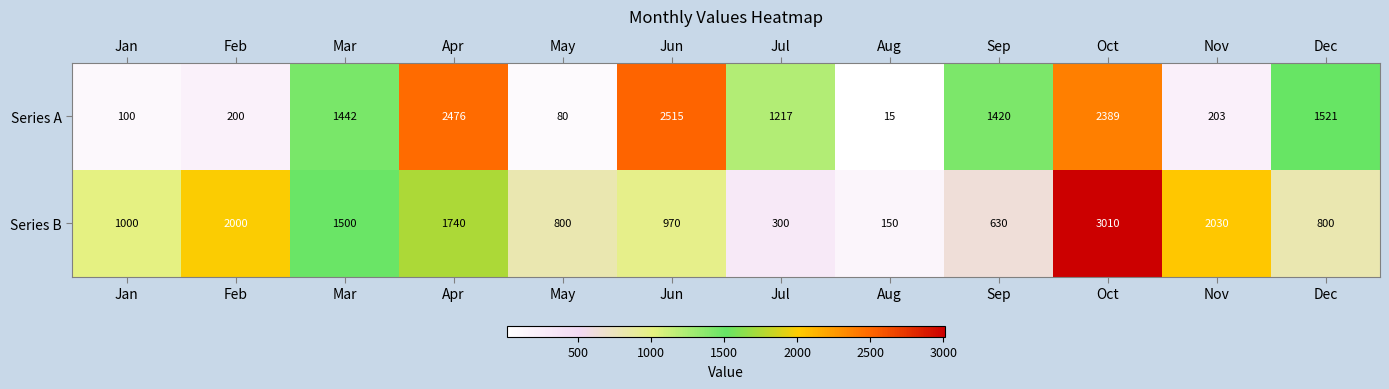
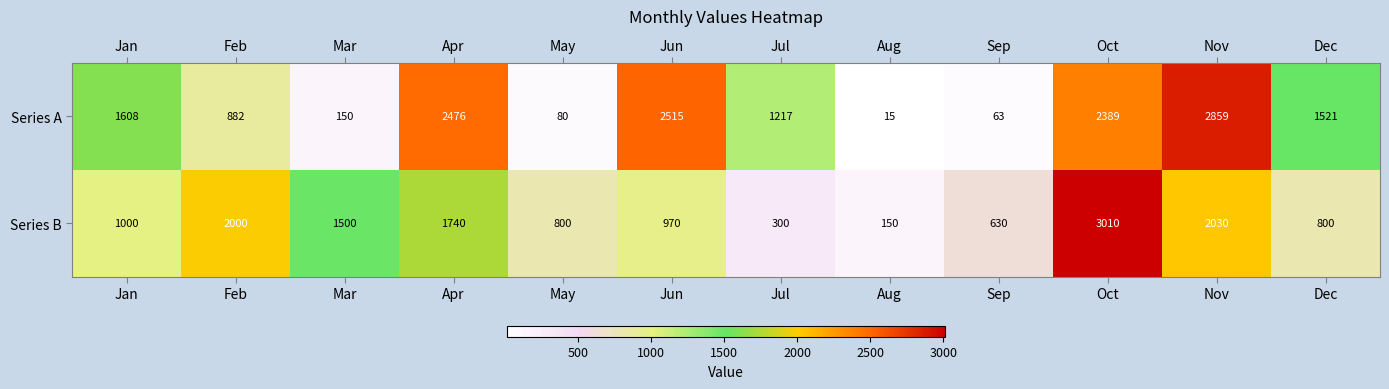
  {
    "Series A": {
-     "Jan": 100,
-     "Feb": 200,
-     "Mar": 1442,
+     "Jan": 1608,
+     "Feb": 882,
+     "Mar": 150,
      "Apr": 2476,
      "May": 80,
      "Jun": 2515,
      "Jul": 1217,
      "Aug": 15,
-     "Sep": 1420,
+     "Sep": 63,
      "Oct": 2389,
-     "Nov": 203,
+     "Nov": 2859,
      "Dec": 1521
    },
    "Series B": {
      "Jan": 1000,
      "Feb": 2000,
      "Mar": 1500,
      "Apr": 1740,
      "May": 800,
      "Jun": 970,
      "Jul": 300,
      "Aug": 150,
      "Sep": 630,
      "Oct": 3010,
      "Nov": 2030,
      "Dec": 800
    }
  }
